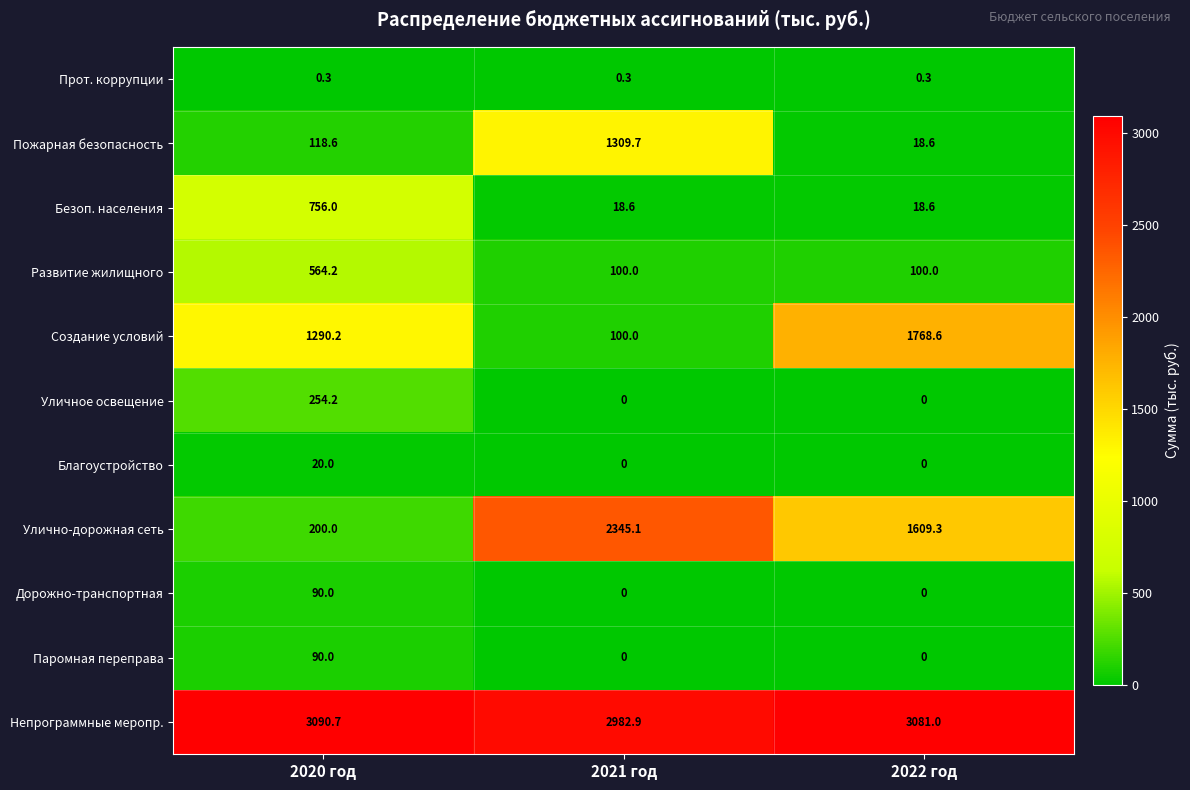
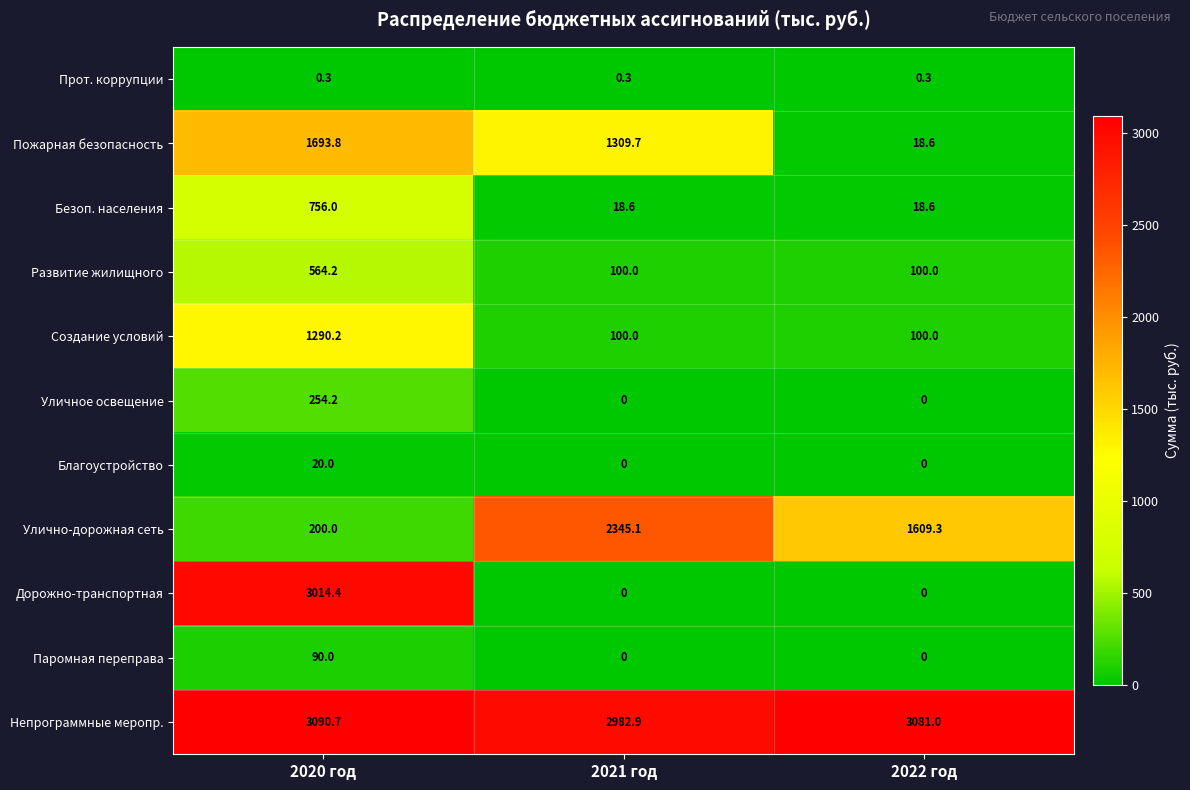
  {
    "Прот. коррупции": {
      "2020 год": 0.3,
      "2021 год": 0.3,
      "2022 год": 0.3
    },
    "Пожарная безопасность": {
-     "2020 год": 118.6,
+     "2020 год": 1693.8,
      "2021 год": 1309.7,
      "2022 год": 18.6
    },
    "Безоп. населения": {
      "2020 год": 756.0,
      "2021 год": 18.6,
      "2022 год": 18.6
    },
    "Развитие жилищного": {
      "2020 год": 564.2,
      "2021 год": 100.0,
      "2022 год": 100.0
    },
    "Создание условий": {
      "2020 год": 1290.2,
      "2021 год": 100.0,
-     "2022 год": 1768.6
+     "2022 год": 100.0
    },
    "Уличное освещение": {
      "2020 год": 254.2,
      "2021 год": 0,
      "2022 год": 0
    },
    "Благоустройство": {
      "2020 год": 20.0,
      "2021 год": 0,
      "2022 год": 0
    },
    "Улично-дорожная сеть": {
      "2020 год": 200.0,
      "2021 год": 2345.1,
      "2022 год": 1609.3
    },
    "Дорожно-транспортная": {
-     "2020 год": 90.0,
+     "2020 год": 3014.4,
      "2021 год": 0,
      "2022 год": 0
    },
    "Паромная переправа": {
      "2020 год": 90.0,
      "2021 год": 0,
      "2022 год": 0
    },
    "Непрограммные меропр.": {
      "2020 год": 3090.7,
      "2021 год": 2982.9,
      "2022 год": 3081.0
    }
  }
